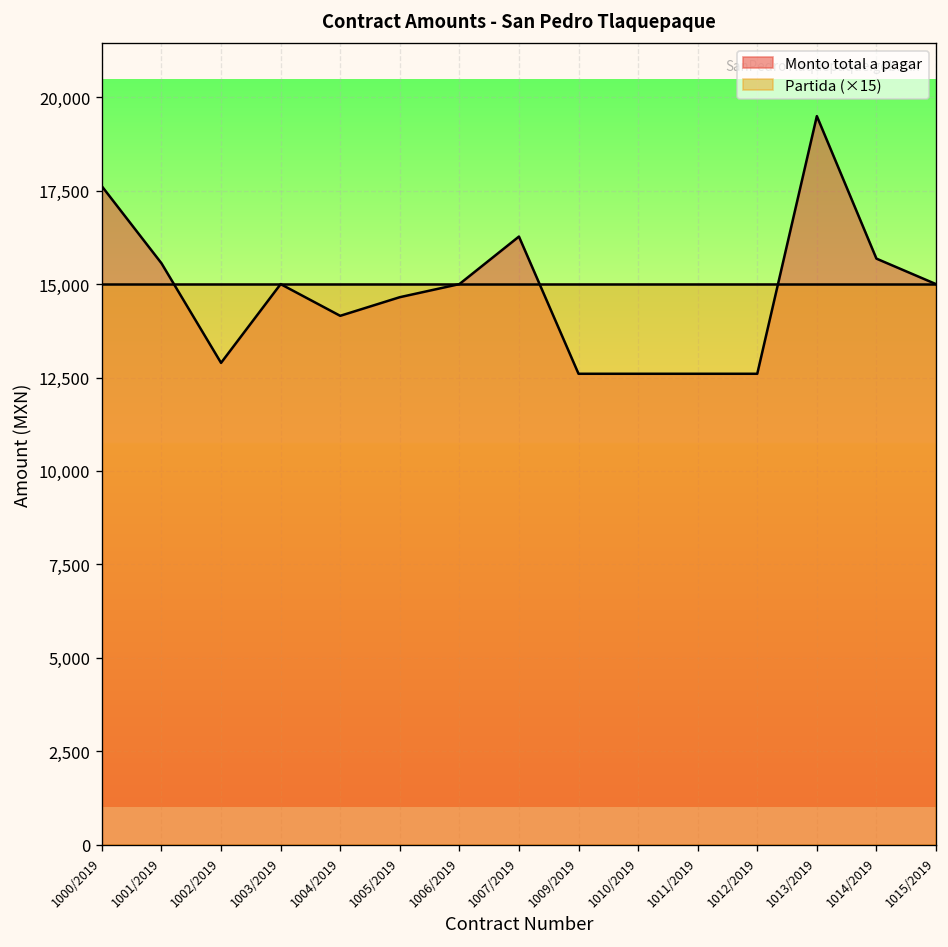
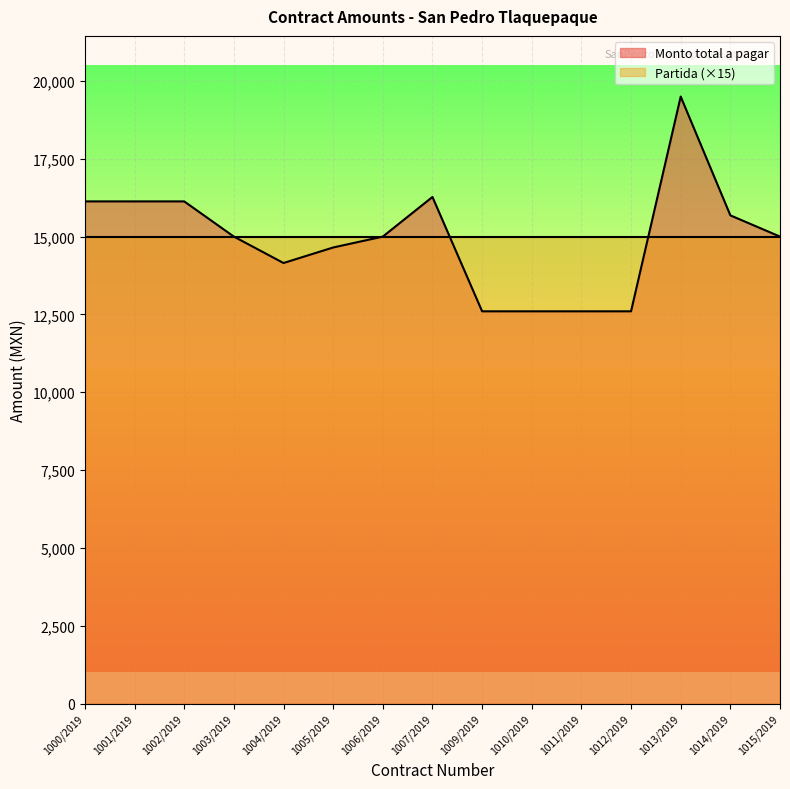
  {
    "Monto total a pagar": {
-     "1000/2019": "17,600",
-     "1001/2019": "15,600",
-     "1002/2019": "12,900",
+     "1000/2019": "16,100",
+     "1001/2019": "16,100",
+     "1002/2019": "16,100",
      "1004/2019": "14,200",
      "1005/2019": "14,600",
      "1007/2019": "16,300",
      "1009/2019": "12,600",
      "1010/2019": "12,600",
      "1011/2019": "12,600",
      "1012/2019": "12,600",
      "1013/2019": "19,500",
      "1014/2019": "15,700"
    },
    "Partida (×15)": {
      "1000/2019": "15,000",
      "1001/2019": "15,000",
      "1002/2019": "15,000",
      "1004/2019": "15,000",
      "1005/2019": "15,000",
      "1007/2019": "15,000",
      "1009/2019": "15,000",
      "1010/2019": "15,000",
      "1011/2019": "15,000",
      "1012/2019": "15,000",
      "1013/2019": "15,000",
      "1014/2019": "15,000"
    }
  }
